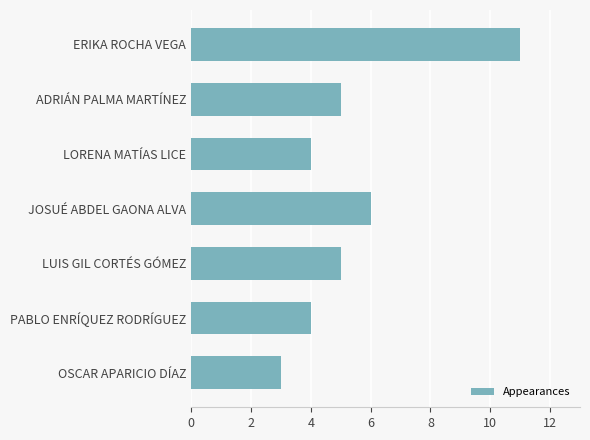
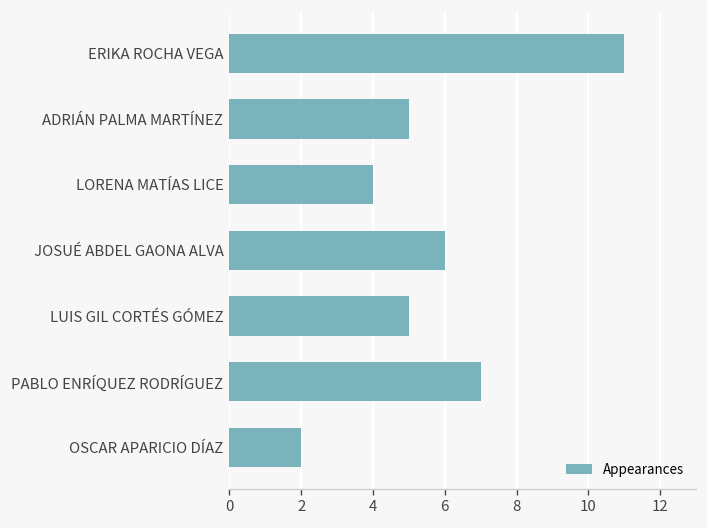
  {
    "ERIKA ROCHA VEGA": 11,
    "ADRIÁN PALMA MARTÍNEZ": 5,
    "LORENA MATÍAS LICE": 4,
    "JOSUÉ ABDEL GAONA ALVA": 6,
    "LUIS GIL CORTÉS GÓMEZ": 5,
-   "PABLO ENRÍQUEZ RODRÍGUEZ": 4,
-   "OSCAR APARICIO DÍAZ": 3
+   "PABLO ENRÍQUEZ RODRÍGUEZ": 7,
+   "OSCAR APARICIO DÍAZ": 2
  }
